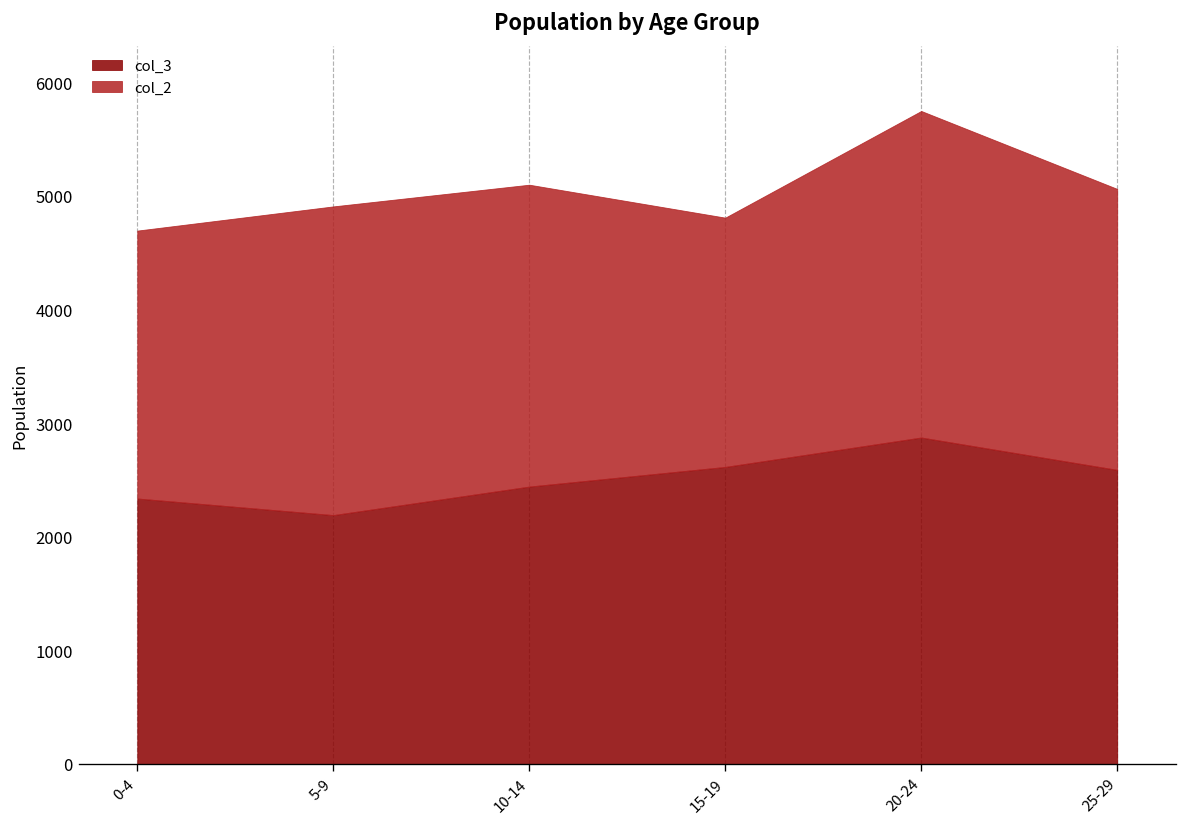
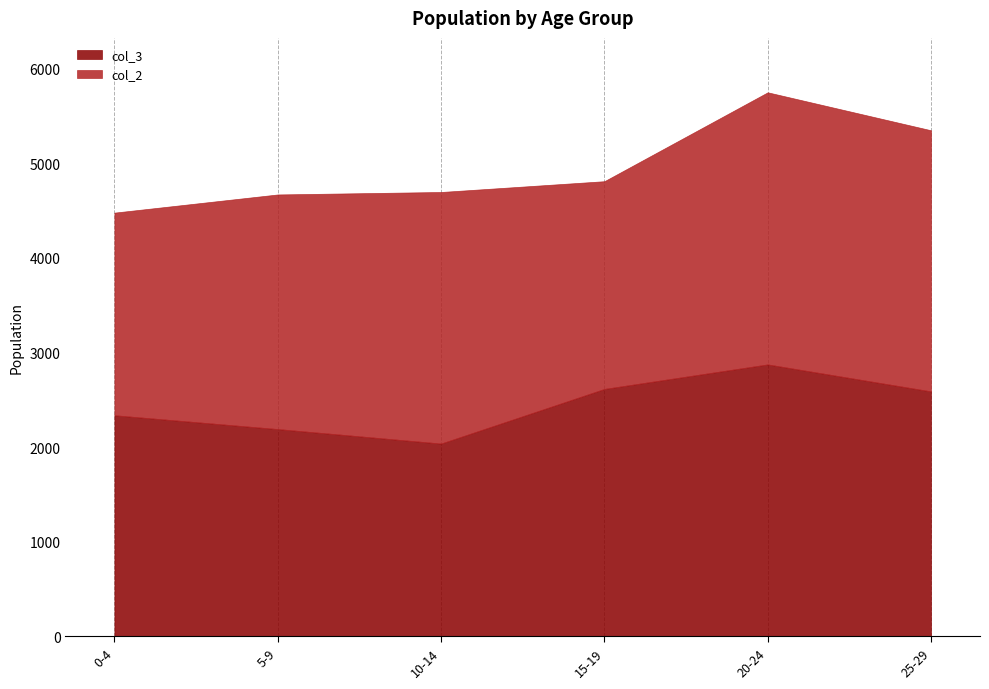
  {
    "col_3": {
      "0-4": 2300,
      "5-9": 2200,
-     "10-14": 2400,
+     "10-14": 2000,
      "15-19": 2600,
      "20-24": 2900,
      "25-29": 2600
    },
    "col_2": {
-     "0-4": 2400,
-     "5-9": 2700,
+     "0-4": 2100,
+     "5-9": 2500,
      "10-14": 2700,
      "15-19": 2200,
      "20-24": 2900,
-     "25-29": 2500
+     "25-29": 2800
    }
  }
